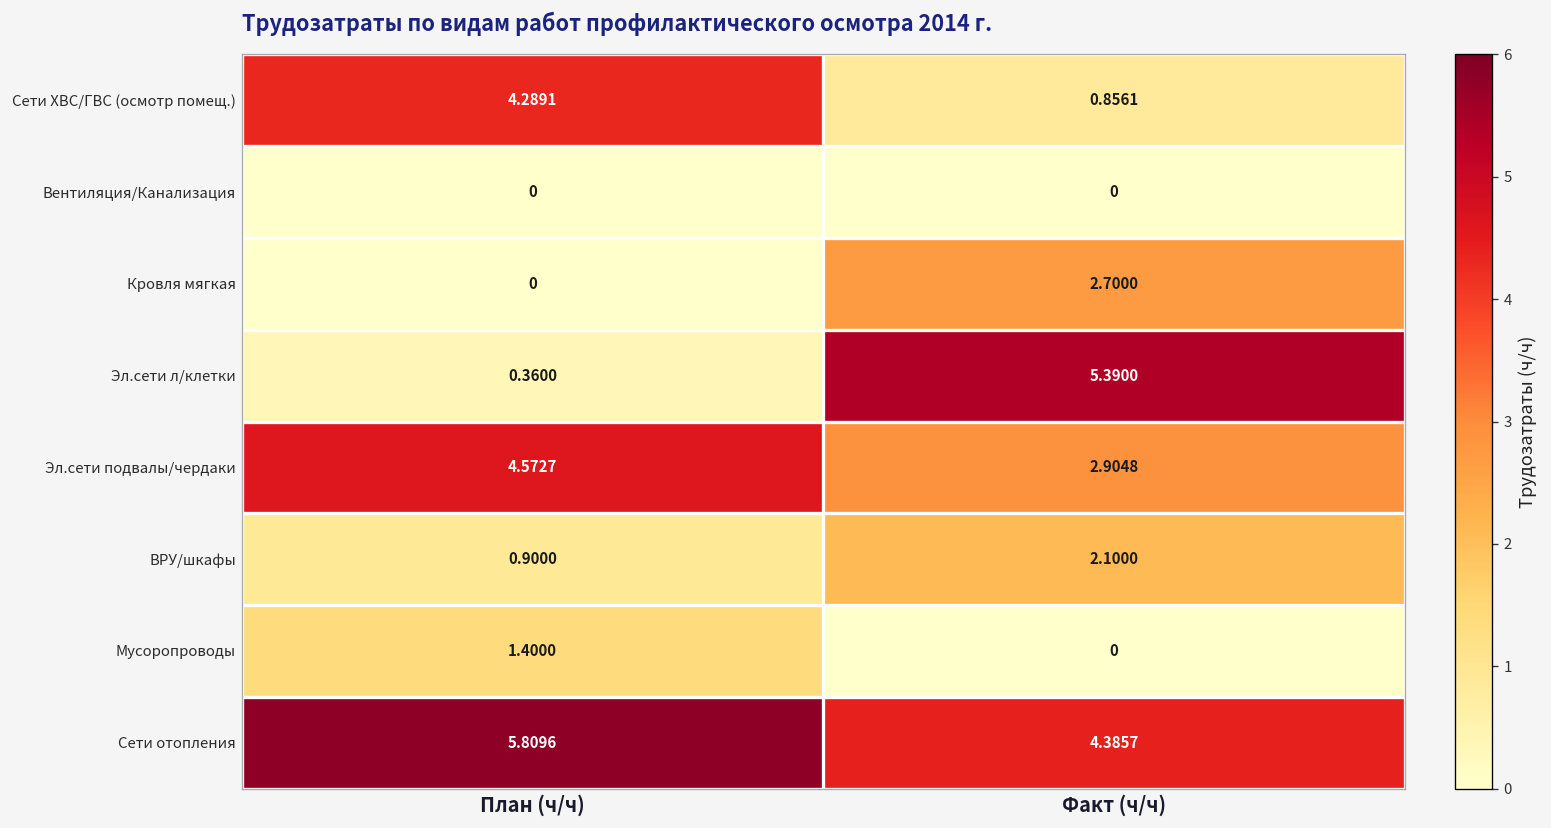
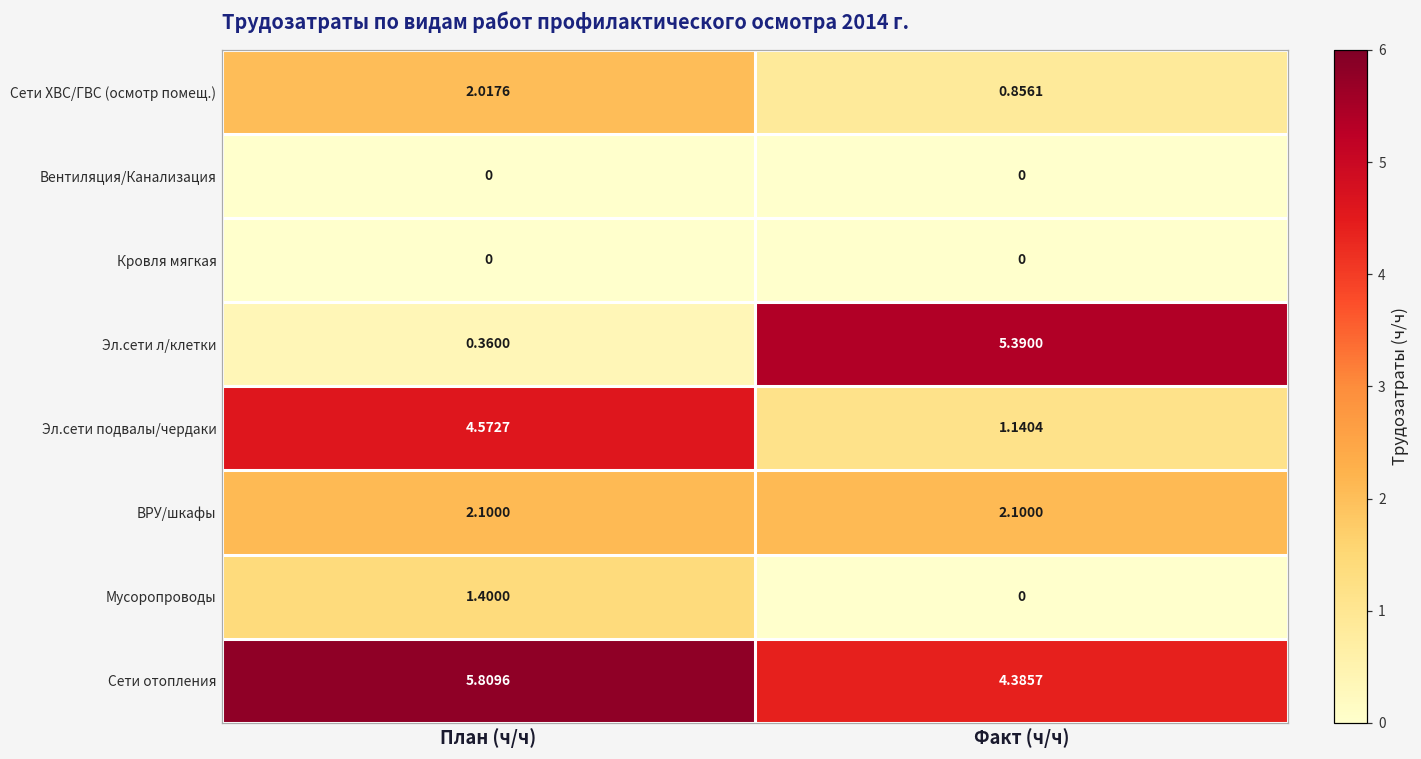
  {
    "Сети ХВС/ГВС (осмотр помещ.)": {
-     "План (ч/ч)": 4.2891,
+     "План (ч/ч)": 2.0176,
      "Факт (ч/ч)": 0.8561
    },
    "Вентиляция/Канализация": {
      "План (ч/ч)": 0,
      "Факт (ч/ч)": 0
    },
    "Кровля мягкая": {
      "План (ч/ч)": 0,
-     "Факт (ч/ч)": 2.7000
+     "Факт (ч/ч)": 0
    },
    "Эл.сети л/клетки": {
      "План (ч/ч)": 0.3600,
      "Факт (ч/ч)": 5.3900
    },
    "Эл.сети подвалы/чердаки": {
      "План (ч/ч)": 4.5727,
-     "Факт (ч/ч)": 2.9048
+     "Факт (ч/ч)": 1.1404
    },
    "ВРУ/шкафы": {
-     "План (ч/ч)": 0.9000,
+     "План (ч/ч)": 2.1000,
      "Факт (ч/ч)": 2.1000
    },
    "Мусоропроводы": {
      "План (ч/ч)": 1.4000,
      "Факт (ч/ч)": 0
    },
    "Сети отопления": {
      "План (ч/ч)": 5.8096,
      "Факт (ч/ч)": 4.3857
    }
  }
